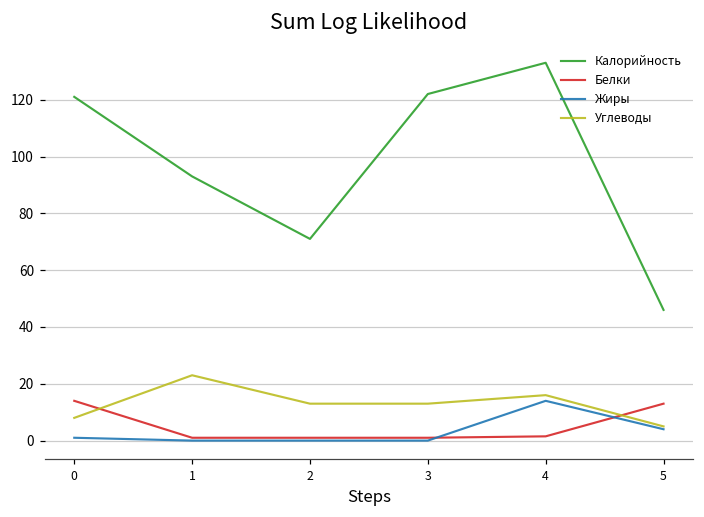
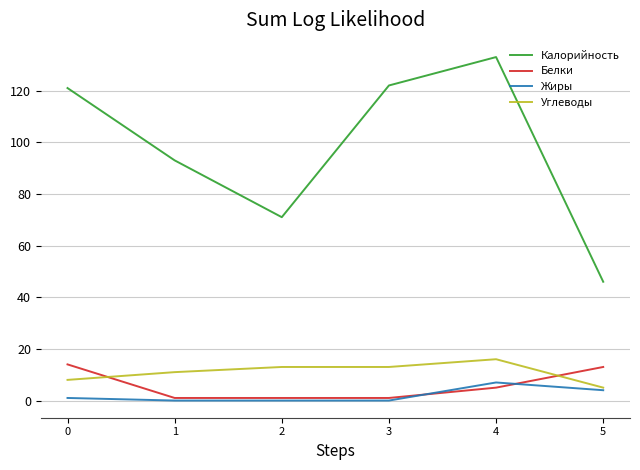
  {
    "Калорийность": {
      "0": 121,
      "1": 93,
      "2": 71,
      "3": 122,
      "4": 133,
      "5": 46
    },
    "Белки": {
      "0": 14,
-     "4": 2,
+     "4": 5,
      "5": 13
    },
    "Жиры": {
      "0": 1,
-     "4": 14,
+     "4": 7,
      "5": 4
    },
    "Углеводы": {
      "0": 8,
-     "1": 23,
+     "1": 11,
      "2": 13,
      "3": 13,
      "4": 16,
      "5": 5
    }
  }
